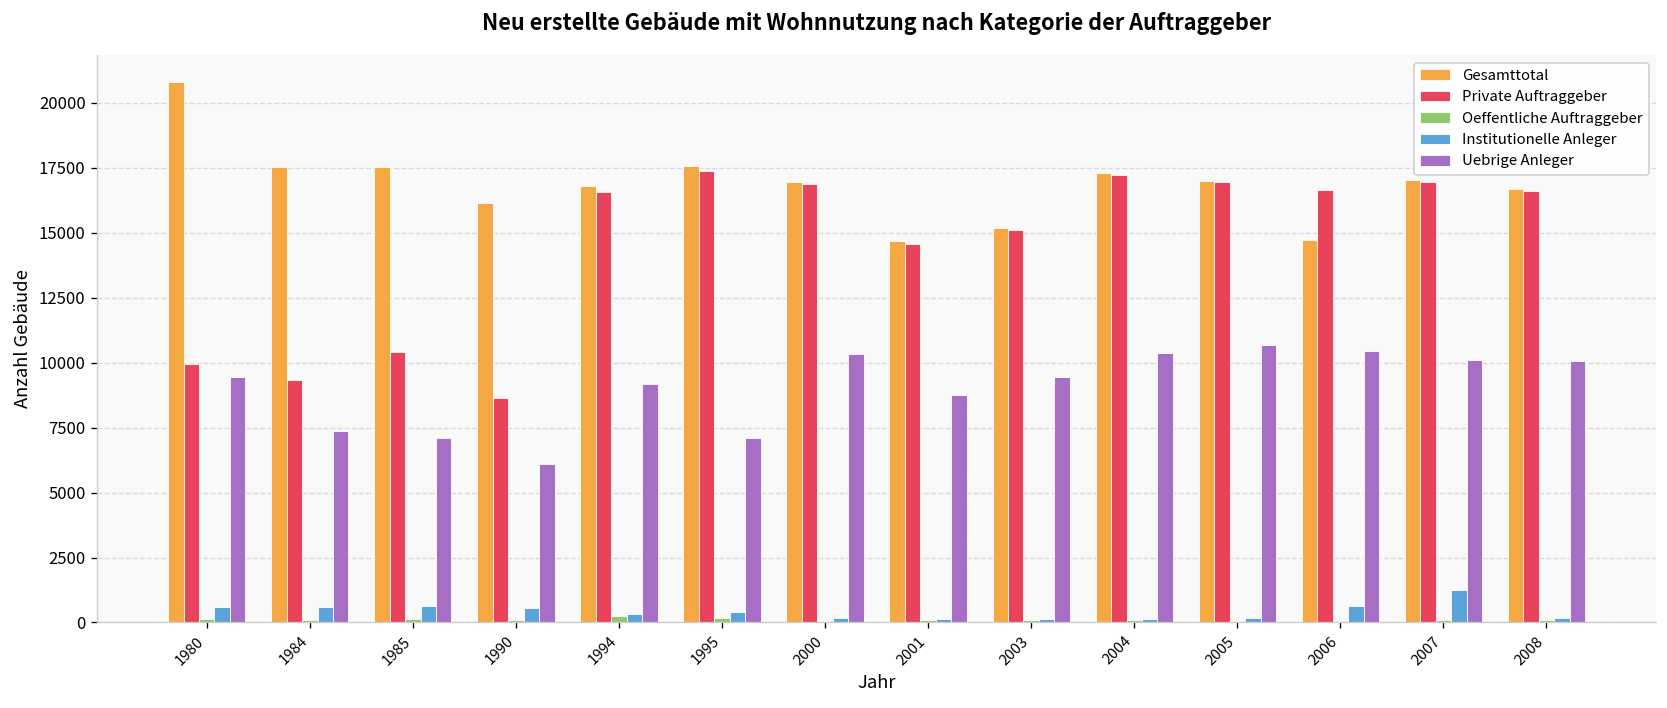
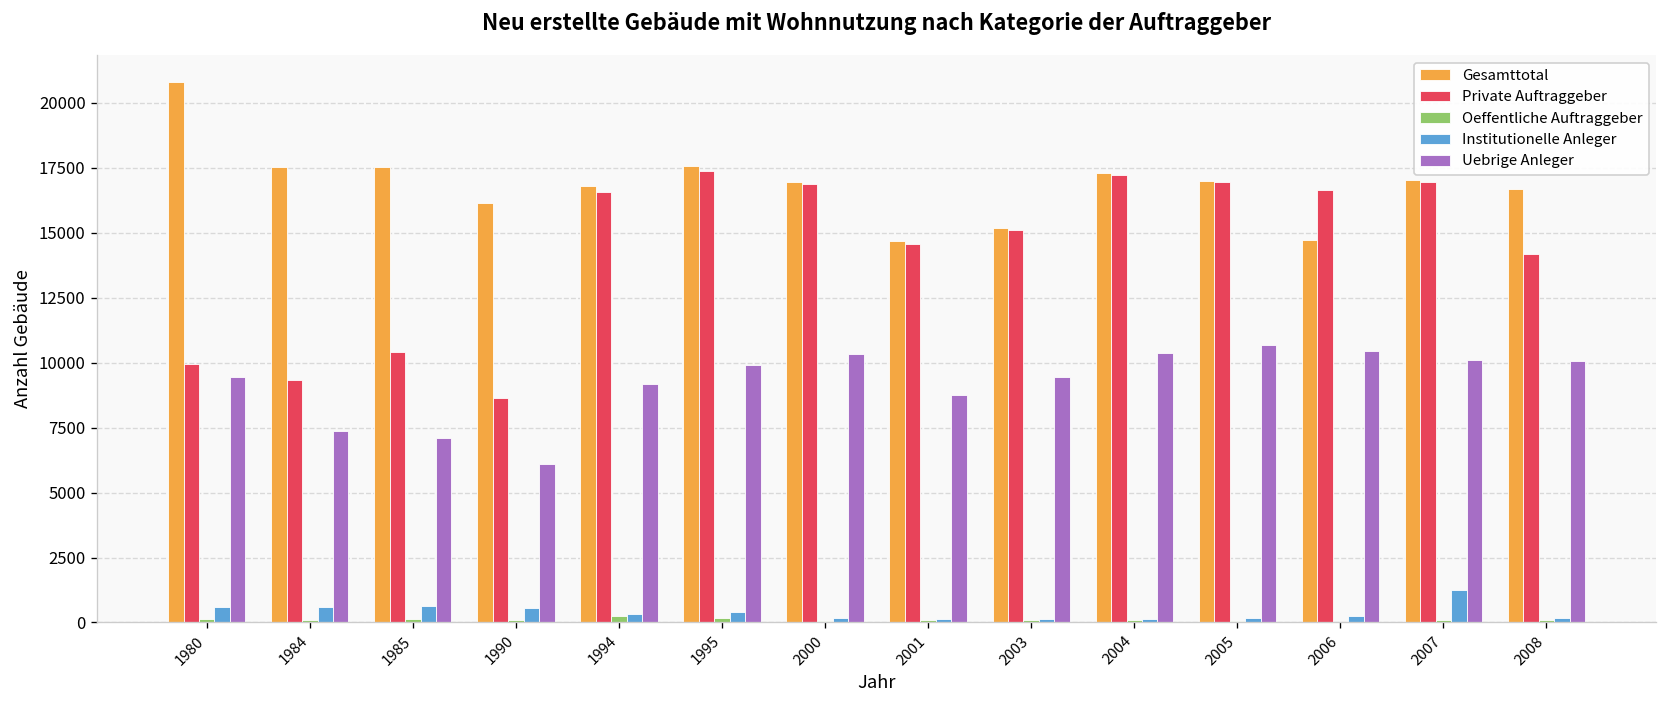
  {
    "Gesamttotal": {
      "1980": 20800,
      "1984": 17500,
      "1985": 17500,
      "1990": 16200,
      "1994": 16800,
      "1995": 17600,
      "2000": 17000,
      "2001": 14700,
      "2003": 15200,
      "2004": 17300,
      "2005": 17000,
      "2006": 14700,
      "2007": 17100,
      "2008": 16700
    },
    "Private Auftraggeber": {
      "1980": 10000,
      "1984": 9300,
      "1985": 10400,
      "1990": 8600,
      "1994": 16600,
      "1995": 17400,
      "2000": 16900,
      "2001": 14600,
      "2003": 15100,
      "2004": 17200,
      "2005": 16900,
      "2006": 16600,
-     "2008": 16600
+     "2008": 14200
    },
    "Oeffentliche Auftraggeber": {
      "1980": 100,
      "1985": 100,
      "1994": 300,
      "1995": 200
    },
    "Institutionelle Anleger": {
      "1980": 600,
      "1984": 600,
      "1985": 600,
      "1990": 600,
      "1994": 300,
      "1995": 400,
      "2000": 200,
      "2001": 100,
      "2003": 200,
      "2004": 100,
      "2005": 200,
-     "2006": 700,
+     "2006": 200,
      "2007": 1200,
      "2008": 200
    },
    "Uebrige Anleger": {
      "1980": 9400,
      "1984": 7400,
      "1985": 7100,
      "1990": 6100,
      "1994": 9200,
-     "1995": 7100,
+     "1995": 9900,
      "2000": 10300,
      "2001": 8800,
      "2003": 9500,
      "2004": 10400,
      "2005": 10700,
      "2006": 10500,
      "2007": 10100,
      "2008": 10100
    }
  }
